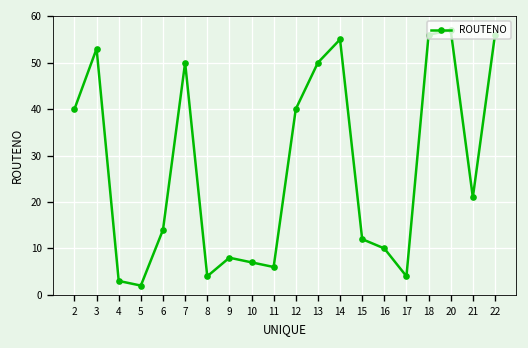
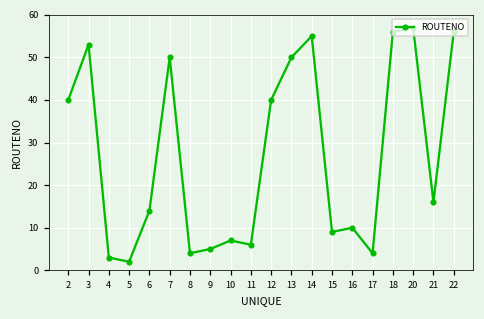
  {
    "2": 40,
    "3": 53,
    "4": 3,
    "5": 2,
    "6": 14,
    "7": 50,
    "8": 4,
-   "9": 8,
+   "9": 5,
    "10": 7,
    "11": 6,
    "12": 40,
    "13": 50,
    "14": 55,
-   "15": 12,
+   "15": 9,
    "16": 10,
    "17": 4,
-   "21": 21
+   "21": 16
  }
